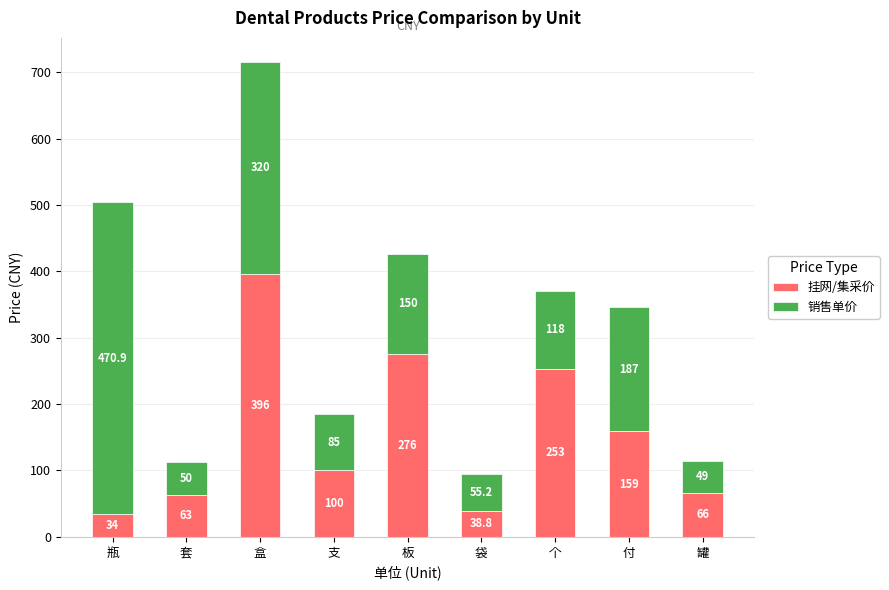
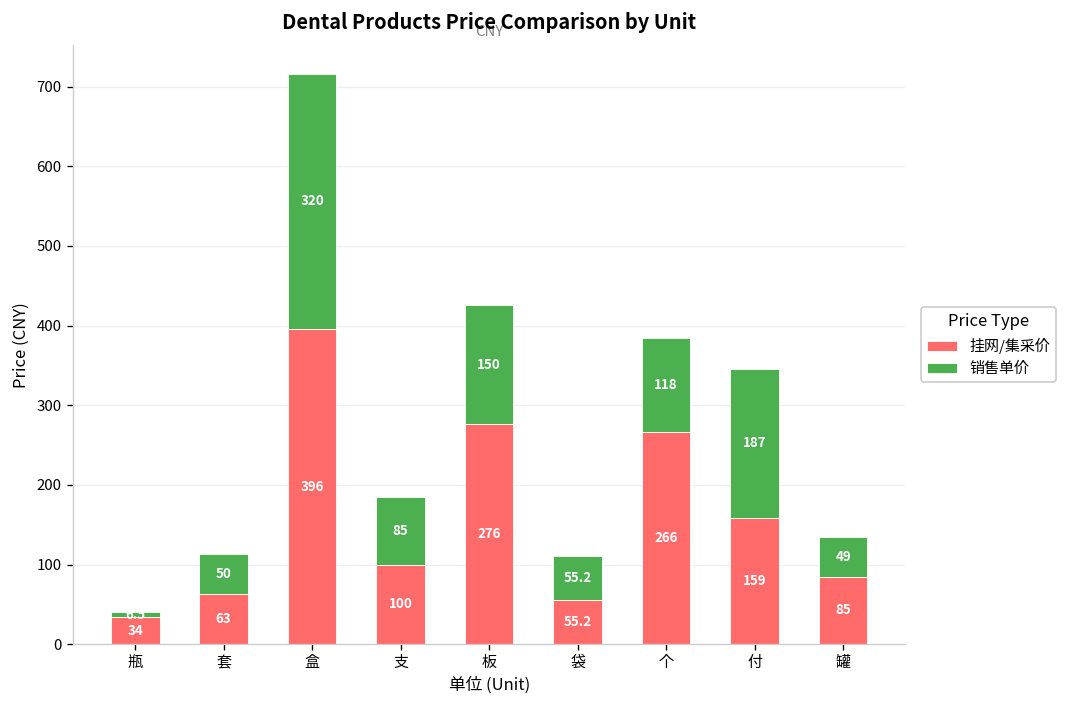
  {
    "挂网/集采价": {
      "瓶": 34,
      "套": 63,
      "盒": 396,
      "支": 100,
      "板": 276,
-     "袋": 38.8,
-     "个": 253,
+     "袋": 55.2,
+     "个": 266,
      "付": 159,
-     "罐": 66
+     "罐": 85
    },
    "销售单价": {
-     "瓶": 470
+     "瓶": 10
    }
  }
